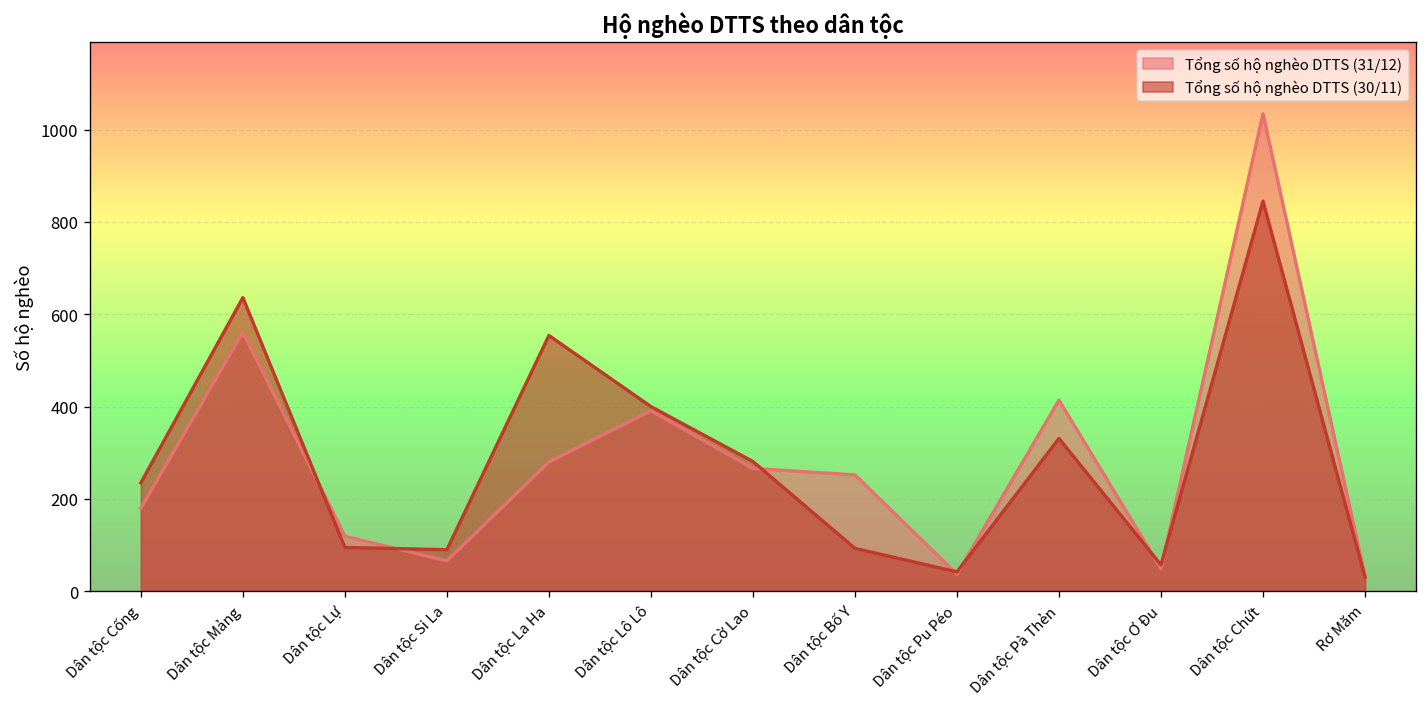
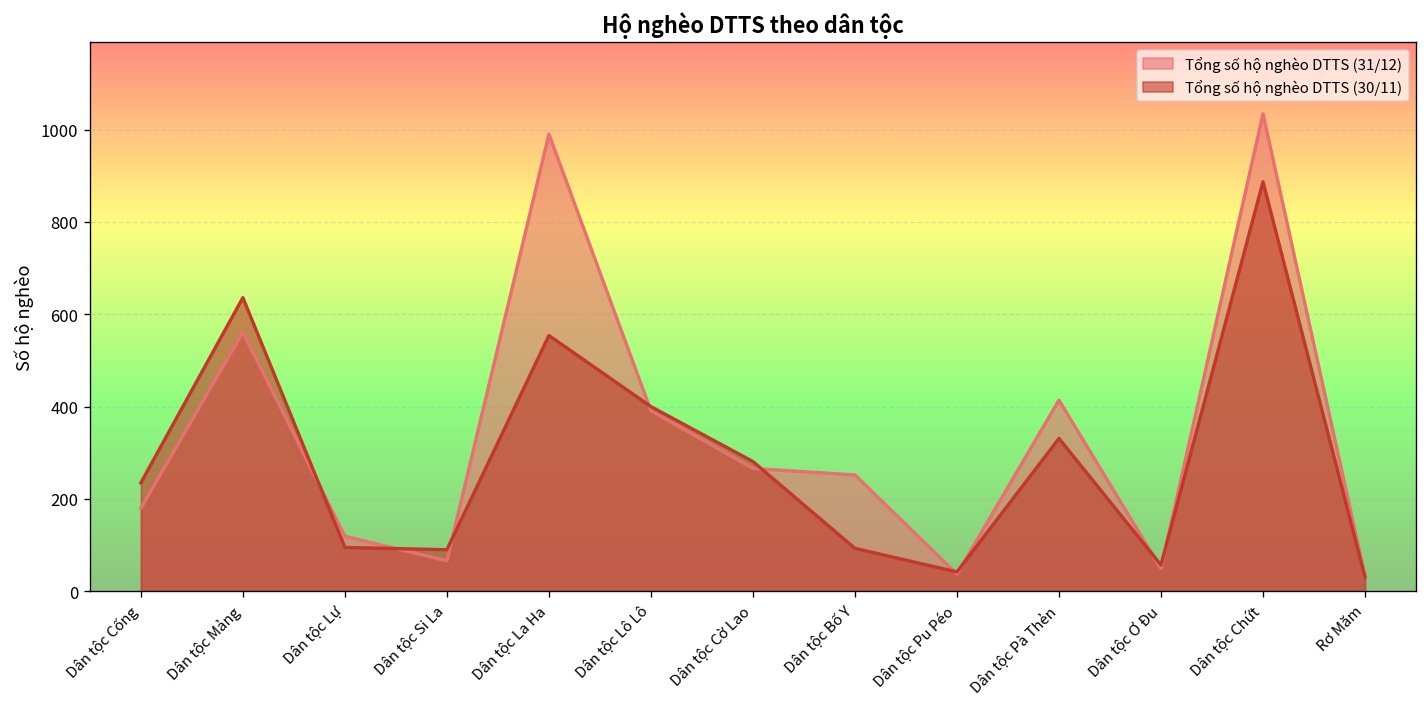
  {
    "Tổng số hộ nghèo DTTS (31/12)": {
      "Dân tộc Cống": 180,
      "Dân tộc Mảng": 560,
      "Dân tộc Lự": 120,
      "Dân tộc Si La": 70,
-     "Dân tộc La Ha": 280,
+     "Dân tộc La Ha": 990,
      "Dân tộc Lô Lô": 390,
      "Dân tộc Cờ Lao": 270,
      "Dân tộc Bố Y": 250,
      "Dân tộc Pà Thẻn": 410,
      "Dân tộc Ơ Đu": 50,
      "Dân tộc Chứt": 1030
    },
    "Tổng số hộ nghèo DTTS (30/11)": {
      "Dân tộc Cống": 240,
      "Dân tộc Mảng": 640,
      "Dân tộc Lự": 100,
      "Dân tộc Si La": 90,
      "Dân tộc La Ha": 550,
      "Dân tộc Lô Lô": 400,
      "Dân tộc Cờ Lao": 280,
      "Dân tộc Bố Y": 90,
      "Dân tộc Pà Thẻn": 330,
      "Dân tộc Ơ Đu": 60,
-     "Dân tộc Chứt": 850
+     "Dân tộc Chứt": 890
    }
  }
